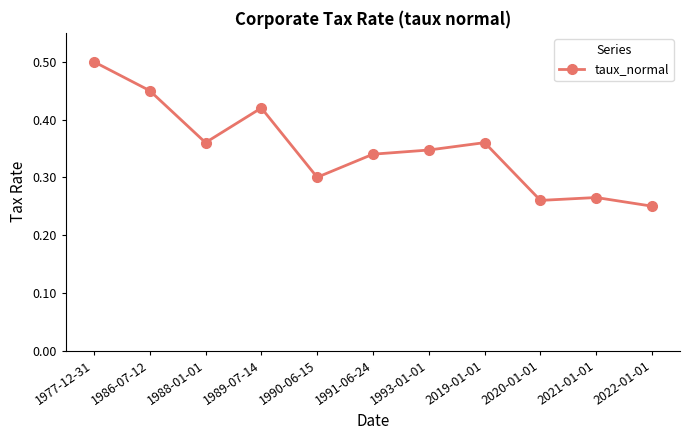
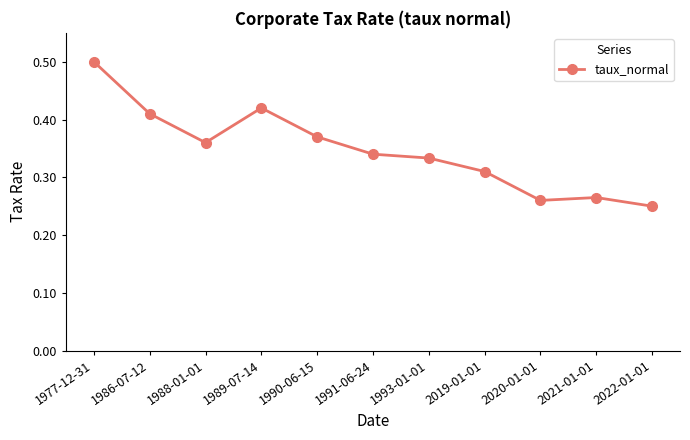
  {
    "1977-12-31": 0.50,
-   "1986-07-12": 0.45,
+   "1986-07-12": 0.41,
    "1988-01-01": 0.36,
    "1989-07-14": 0.42,
-   "1990-06-15": 0.30,
+   "1990-06-15": 0.37,
    "1991-06-24": 0.34,
-   "1993-01-01": 0.35,
-   "2019-01-01": 0.36,
+   "1993-01-01": 0.33,
+   "2019-01-01": 0.31,
    "2020-01-01": 0.26,
    "2021-01-01": 0.27,
    "2022-01-01": 0.25
  }
